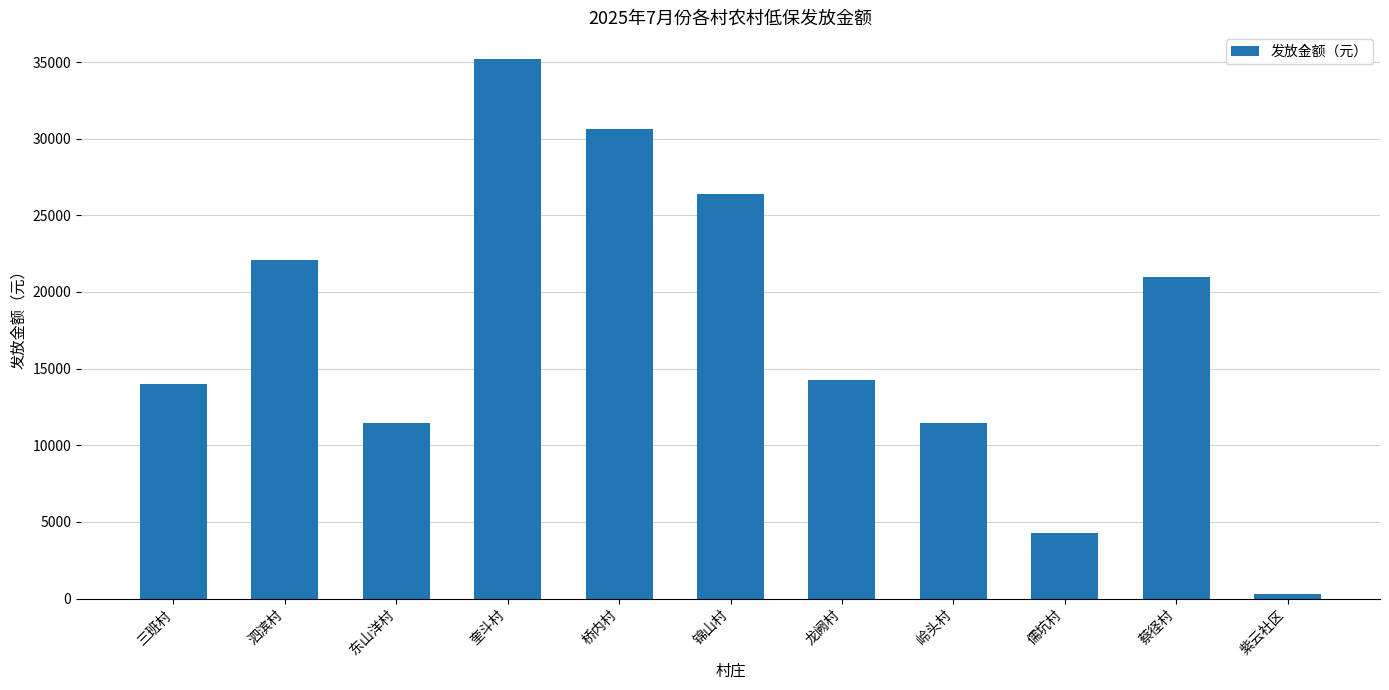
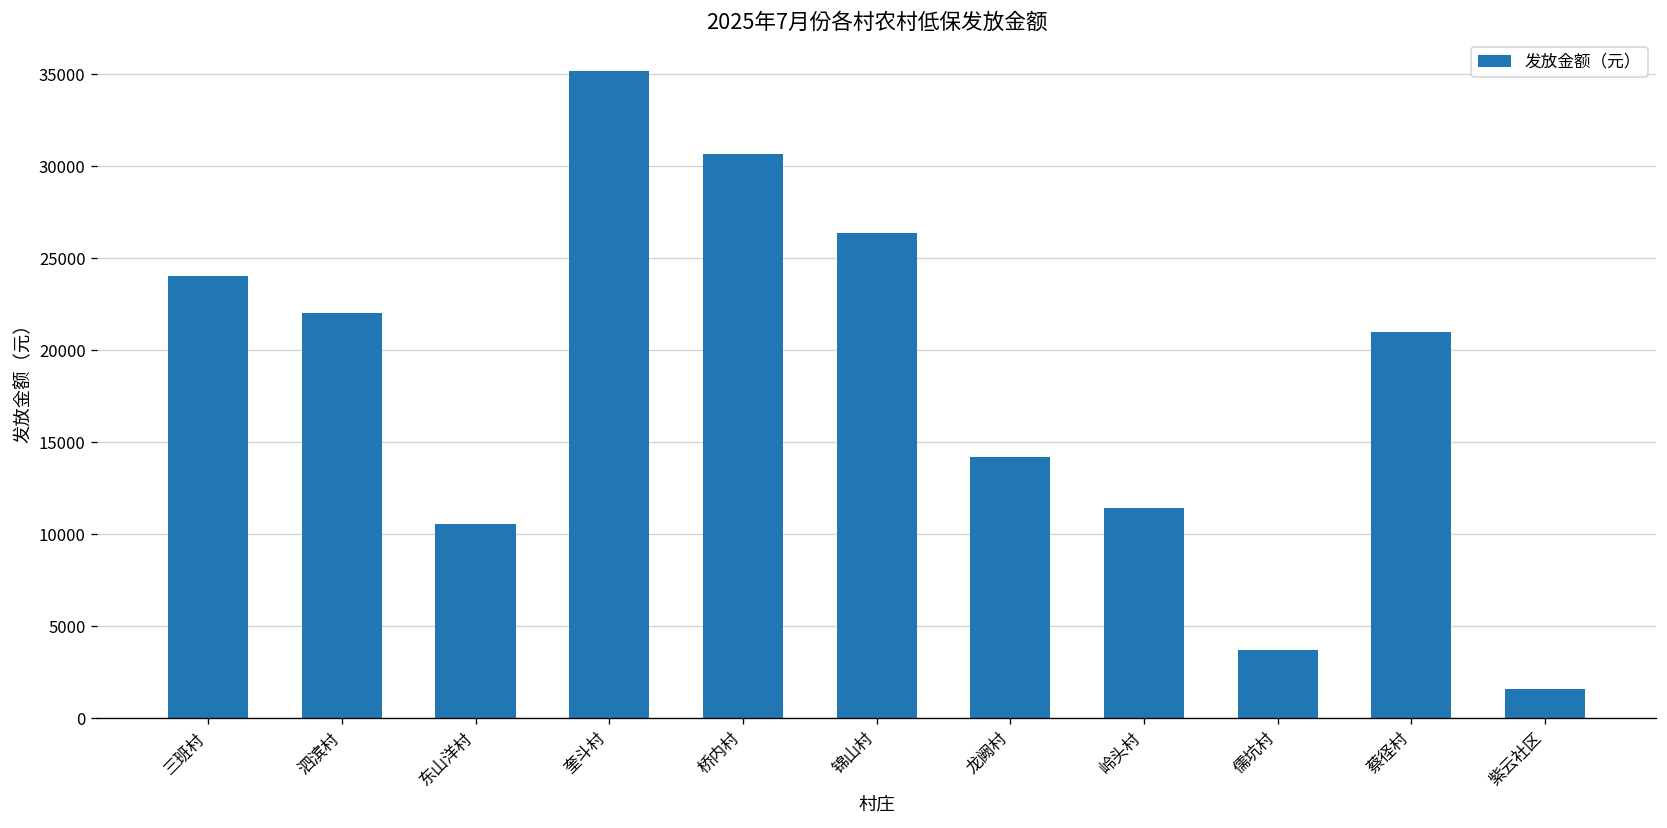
  {
-   "三班村": 14000,
+   "三班村": 24100,
    "泗滨村": 22100,
-   "东山洋村": 11500,
+   "东山洋村": 10600,
    "奎斗村": 35200,
    "桥内村": 30600,
    "锦山村": 26400,
    "龙阙村": 14200,
    "岭头村": 11400,
-   "儒坑村": 4300,
+   "儒坑村": 3700,
    "蔡径村": 21000,
-   "紫云社区": 300
+   "紫云社区": 1600
  }
